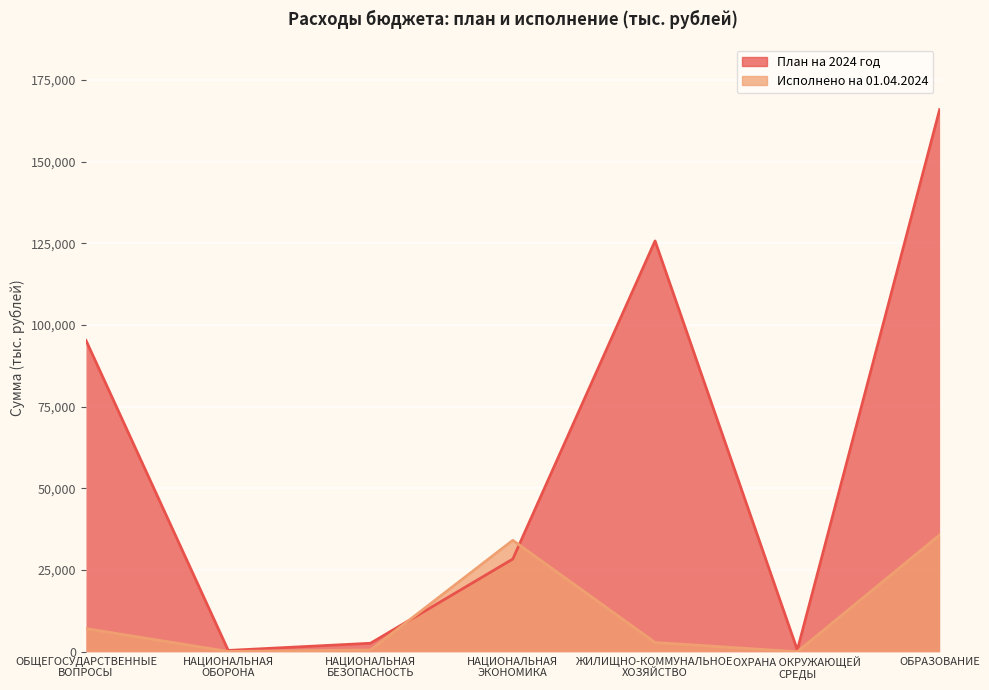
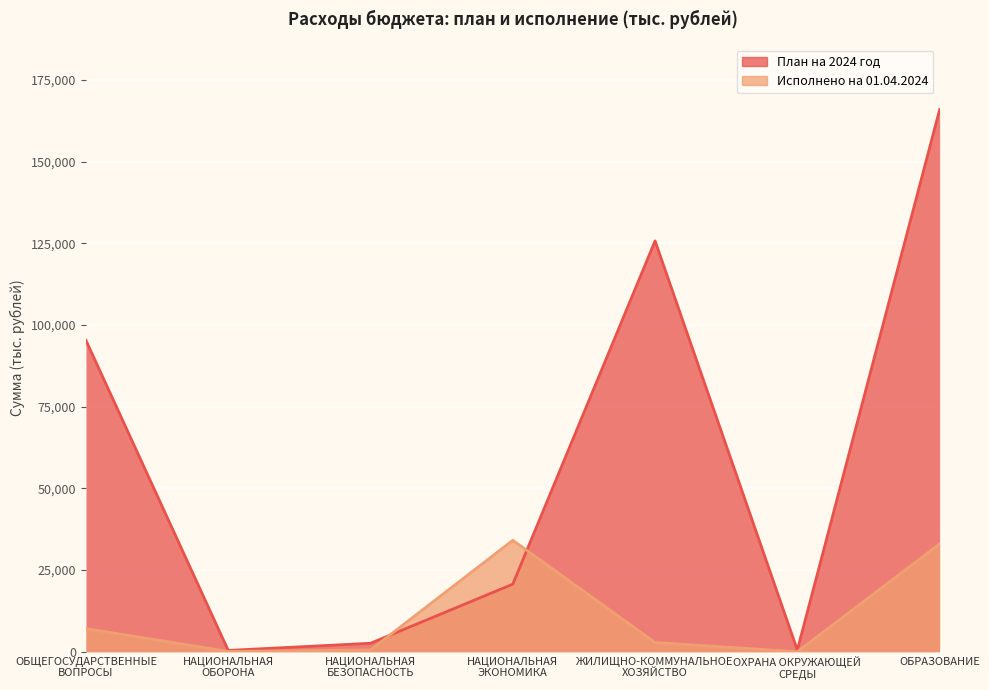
  {
    "План на 2024 год": {
      "ОБЩЕГОСУДАРСТВЕННЫЕ ВОПРОСЫ": "95,000",
      "НАЦИОНАЛЬНАЯ БЕЗОПАСНОСТЬ": "3,000",
-     "НАЦИОНАЛЬНАЯ ЭКОНОМИКА": "28,000",
+     "НАЦИОНАЛЬНАЯ ЭКОНОМИКА": "21,000",
      "ЖИЛИЩНО-КОММУНАЛЬНОЕ ХОЗЯЙСТВО": "126,000",
      "ОБРАЗОВАНИЕ": "166,000"
    },
    "Исполнено на 01.04.2024": {
      "ОБЩЕГОСУДАРСТВЕННЫЕ ВОПРОСЫ": "7,000",
      "НАЦИОНАЛЬНАЯ БЕЗОПАСНОСТЬ": "1,000",
      "НАЦИОНАЛЬНАЯ ЭКОНОМИКА": "34,000",
      "ЖИЛИЩНО-КОММУНАЛЬНОЕ ХОЗЯЙСТВО": "3,000",
-     "ОБРАЗОВАНИЕ": "36,000"
+     "ОБРАЗОВАНИЕ": "33,000"
    }
  }
